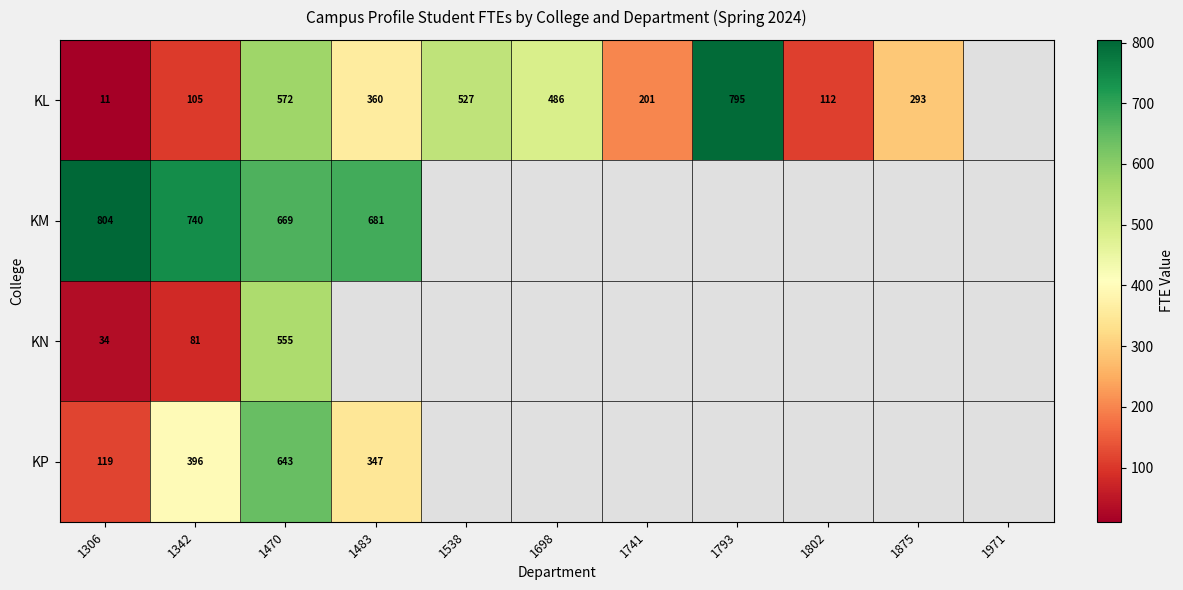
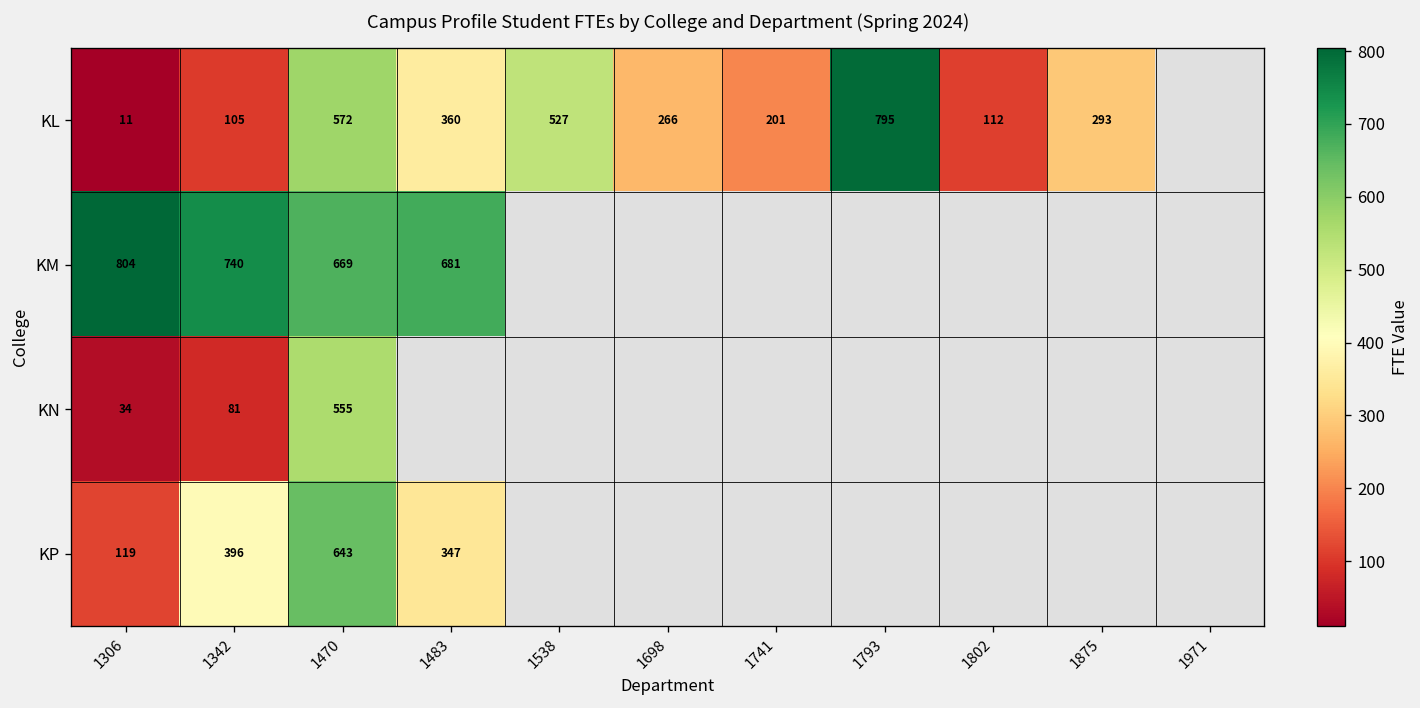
  {
    "KL": {
      "1306": 11,
      "1342": 105,
      "1470": 572,
      "1483": 360,
      "1538": 527,
-     "1698": 486,
+     "1698": 266,
      "1741": 201,
      "1793": 795,
      "1802": 112,
      "1875": 293
    },
    "KM": {
      "1306": 804,
      "1342": 740,
      "1470": 669,
      "1483": 681
    },
    "KN": {
      "1306": 34,
      "1342": 81,
      "1470": 555
    },
    "KP": {
      "1306": 119,
      "1342": 396,
      "1470": 643,
      "1483": 347
    }
  }
